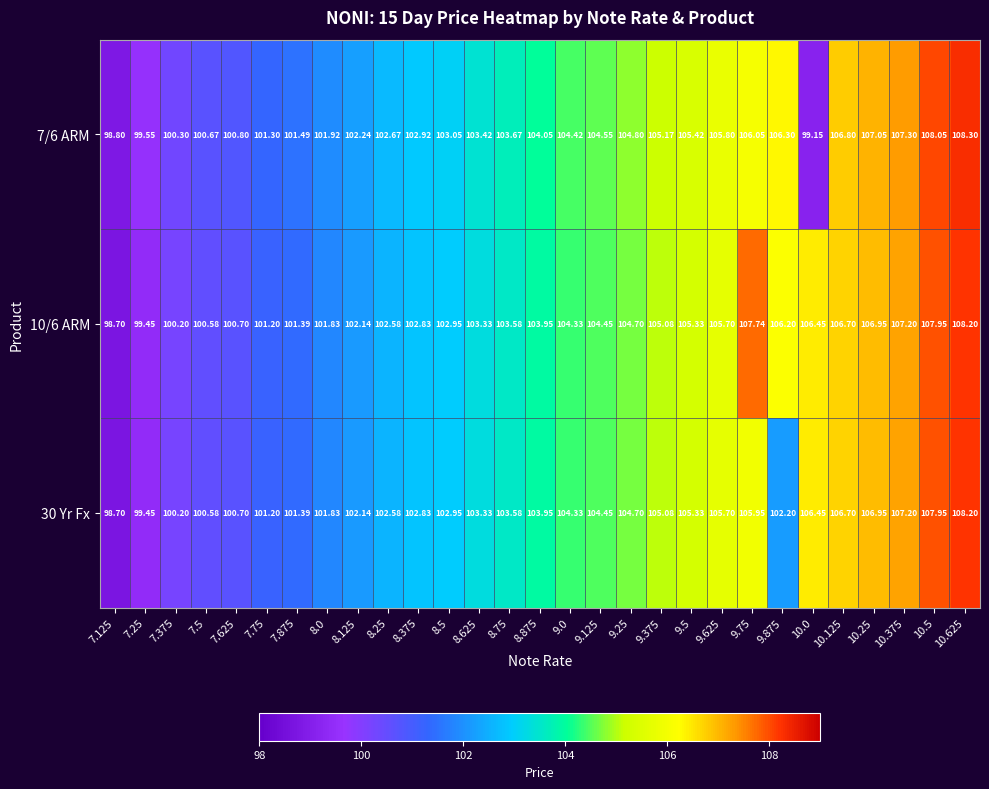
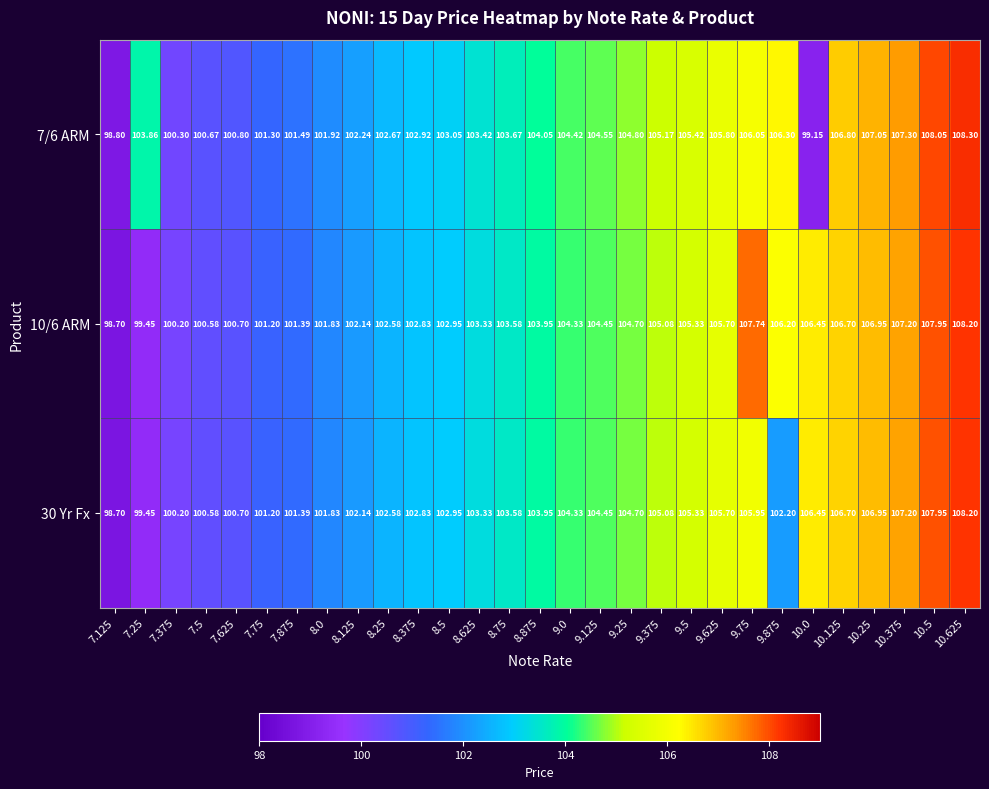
  {
    "7/6 ARM": {
      "7.125": 98.80,
-     "7.25": 99.55,
+     "7.25": 103.86,
      "7.375": 100.30,
      "7.5": 100.67,
      "7.625": 100.80,
      "7.75": 101.30,
      "7.875": 101.49,
      "8.0": 101.92,
      "8.125": 102.24,
      "8.25": 102.67,
      "8.375": 102.92,
      "8.5": 103.05,
      "8.625": 103.42,
      "8.75": 103.67,
      "8.875": 104.05,
      "9.0": 104.42,
      "9.125": 104.55,
      "9.25": 104.80,
      "9.375": 105.17,
      "9.5": 105.42,
      "9.625": 105.80,
      "9.75": 106.05,
      "9.875": 106.30,
      "10.0": 99.15,
      "10.125": 106.80,
      "10.25": 107.05,
      "10.375": 107.30,
      "10.5": 108.05,
      "10.625": 108.30
    },
    "10/6 ARM": {
      "7.125": 98.70,
      "7.25": 99.45,
      "7.375": 100.20,
      "7.5": 100.58,
      "7.625": 100.70,
      "7.75": 101.20,
      "7.875": 101.39,
      "8.0": 101.83,
      "8.125": 102.14,
      "8.25": 102.58,
      "8.375": 102.83,
      "8.5": 102.95,
      "8.625": 103.33,
      "8.75": 103.58,
      "8.875": 103.95,
      "9.0": 104.33,
      "9.125": 104.45,
      "9.25": 104.70,
      "9.375": 105.08,
      "9.5": 105.33,
      "9.625": 105.70,
      "9.75": 107.74,
      "9.875": 106.20,
      "10.0": 106.45,
      "10.125": 106.70,
      "10.25": 106.95,
      "10.375": 107.20,
      "10.5": 107.95,
      "10.625": 108.20
    },
    "30 Yr Fx": {
      "7.125": 98.70,
      "7.25": 99.45,
      "7.375": 100.20,
      "7.5": 100.58,
      "7.625": 100.70,
      "7.75": 101.20,
      "7.875": 101.39,
      "8.0": 101.83,
      "8.125": 102.14,
      "8.25": 102.58,
      "8.375": 102.83,
      "8.5": 102.95,
      "8.625": 103.33,
      "8.75": 103.58,
      "8.875": 103.95,
      "9.0": 104.33,
      "9.125": 104.45,
      "9.25": 104.70,
      "9.375": 105.08,
      "9.5": 105.33,
      "9.625": 105.70,
      "9.75": 105.95,
      "9.875": 102.20,
      "10.0": 106.45,
      "10.125": 106.70,
      "10.25": 106.95,
      "10.375": 107.20,
      "10.5": 107.95,
      "10.625": 108.20
    }
  }
